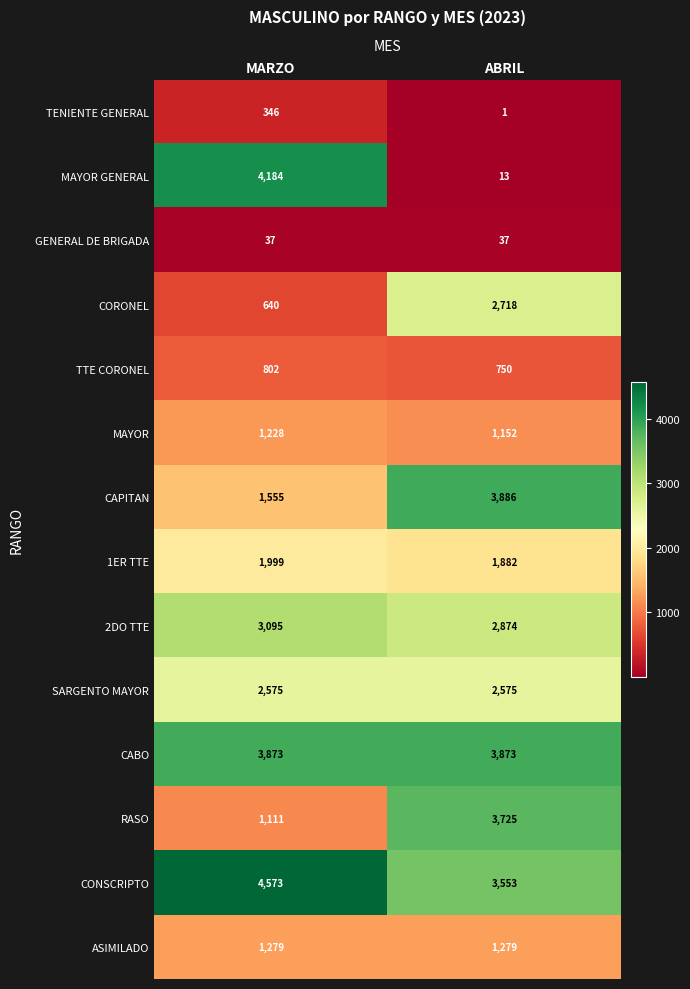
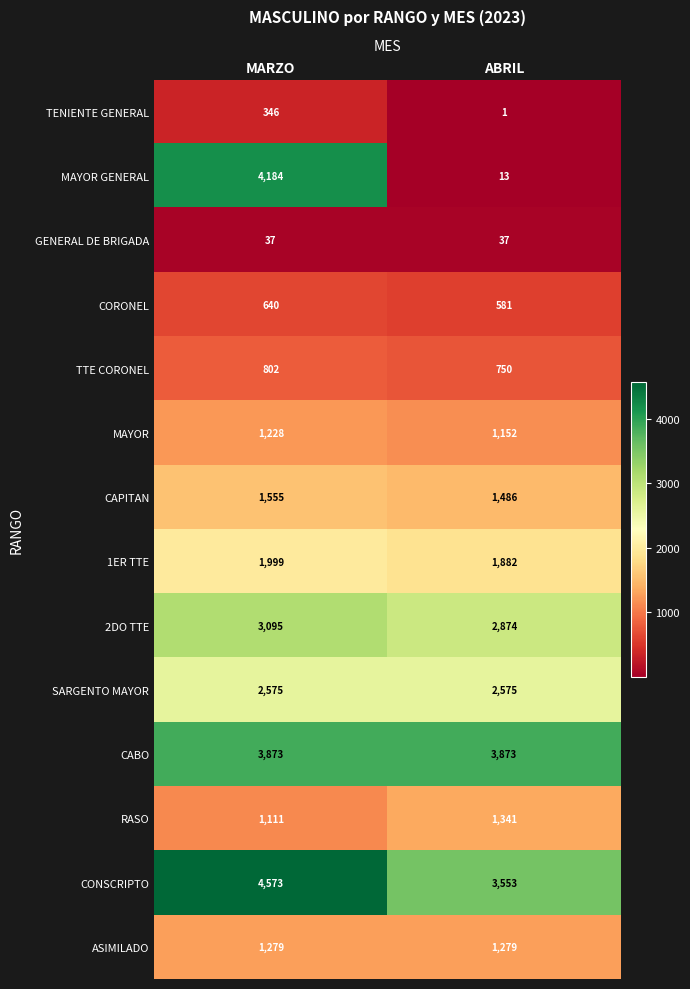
  {
    "TENIENTE GENERAL": {
      "MARZO": "346",
      "ABRIL": "1"
    },
    "MAYOR GENERAL": {
      "MARZO": "4,184",
      "ABRIL": "13"
    },
    "GENERAL DE BRIGADA": {
      "MARZO": "37",
      "ABRIL": "37"
    },
    "CORONEL": {
      "MARZO": "640",
-     "ABRIL": "2,718"
+     "ABRIL": "581"
    },
    "TTE CORONEL": {
      "MARZO": "802",
      "ABRIL": "750"
    },
    "MAYOR": {
      "MARZO": "1,228",
      "ABRIL": "1,152"
    },
    "CAPITAN": {
      "MARZO": "1,555",
-     "ABRIL": "3,886"
+     "ABRIL": "1,486"
    },
    "1ER TTE": {
      "MARZO": "1,999",
      "ABRIL": "1,882"
    },
    "2DO TTE": {
      "MARZO": "3,095",
      "ABRIL": "2,874"
    },
    "SARGENTO MAYOR": {
      "MARZO": "2,575",
      "ABRIL": "2,575"
    },
    "CABO": {
      "MARZO": "3,873",
      "ABRIL": "3,873"
    },
    "RASO": {
      "MARZO": "1,111",
-     "ABRIL": "3,725"
+     "ABRIL": "1,341"
    },
    "CONSCRIPTO": {
      "MARZO": "4,573",
      "ABRIL": "3,553"
    },
    "ASIMILADO": {
      "MARZO": "1,279",
      "ABRIL": "1,279"
    }
  }
